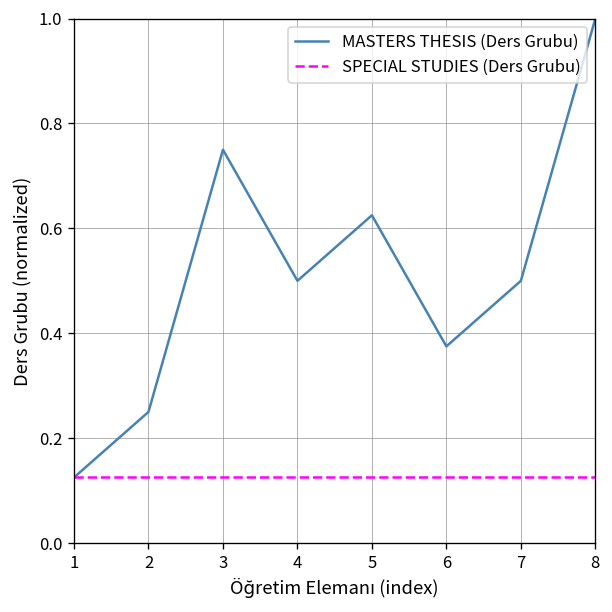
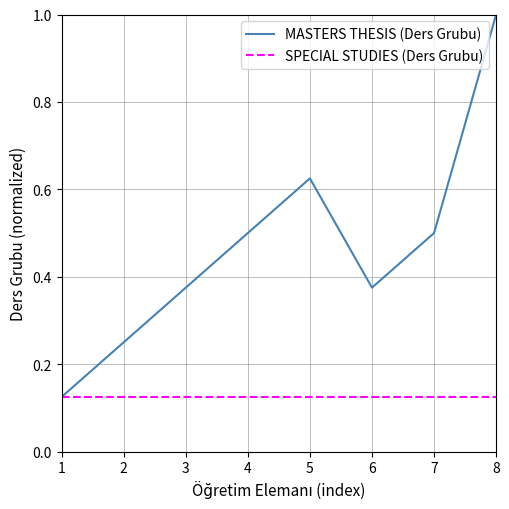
  {
    "MASTERS THESIS (Ders Grubu)": {
      "2": 0.25,
-     "3": 0.75,
+     "3": 0.38,
      "4": 0.50,
      "5": 0.63,
      "6": 0.38,
      "7": 0.50,
      "8": 1.00
    },
    "SPECIAL STUDIES (Ders Grubu)": {
      "2": 0.13,
      "3": 0.13,
      "4": 0.13,
      "5": 0.13,
      "6": 0.13,
      "7": 0.13,
      "8": 0.13
    }
  }
